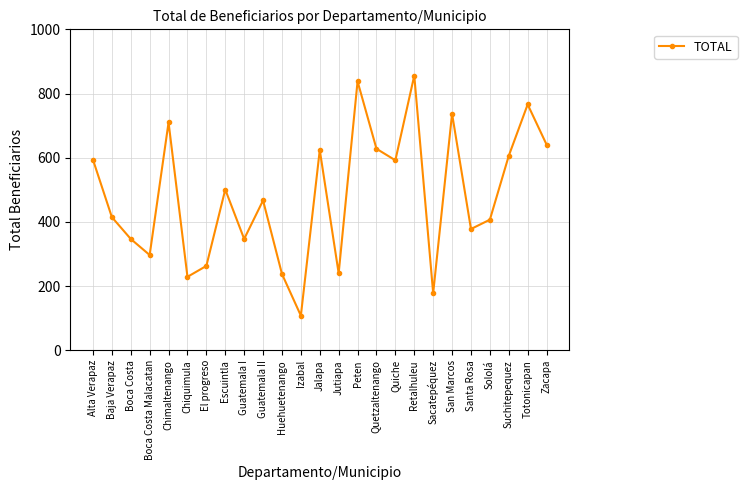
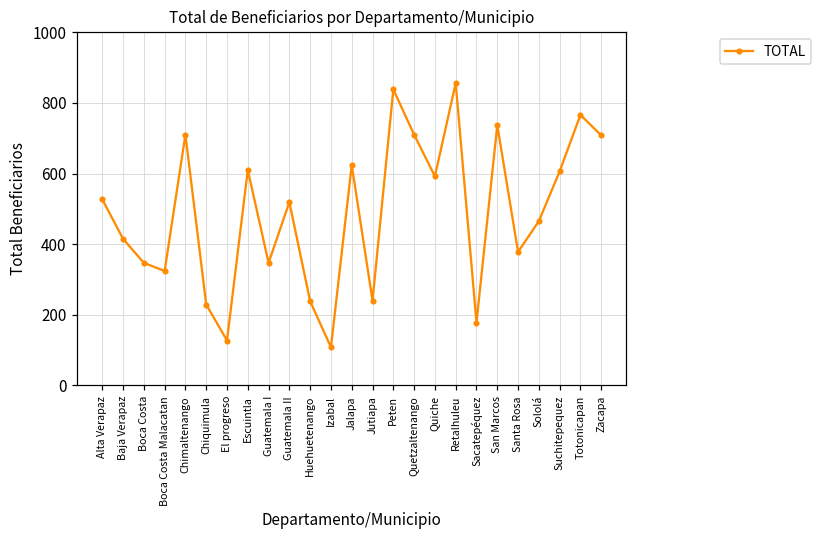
  {
-   "Alta Verapaz": 590,
+   "Alta Verapaz": 530,
    "Baja Verapaz": 420,
    "Boca Costa": 350,
-   "Boca Costa Malacatan": 300,
+   "Boca Costa Malacatan": 320,
    "Chimaltenango": 710,
    "Chiquimula": 230,
-   "El progreso": 260,
-   "Escuintla": 500,
+   "El progreso": 130,
+   "Escuintla": 610,
    "Guatemala I": 350,
-   "Guatemala II": 470,
+   "Guatemala II": 520,
    "Huehuetenango": 240,
    "Izabal": 110,
    "Jalapa": 620,
    "Jutiapa": 240,
    "Peten": 840,
-   "Quetzaltenango": 630,
+   "Quetzaltenango": 710,
    "Quiche": 590,
    "Retalhuleu": 860,
    "Sacatepéquez": 180,
    "San Marcos": 740,
    "Santa Rosa": 380,
-   "Sololá": 410,
+   "Sololá": 470,
    "Suchitepequez": 610,
    "Totonicapan": 770,
-   "Zacapa": 640
+   "Zacapa": 710
  }
